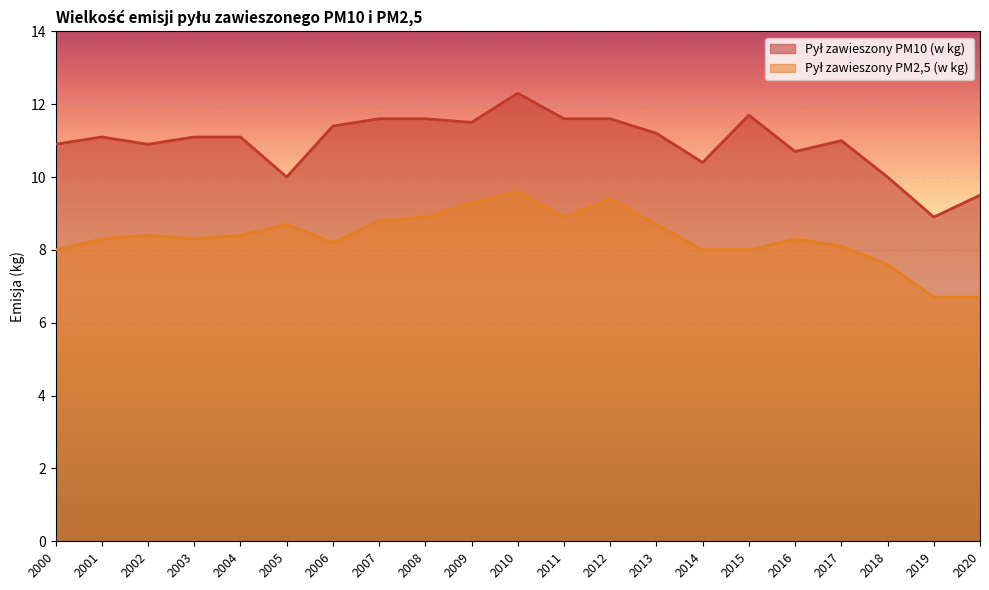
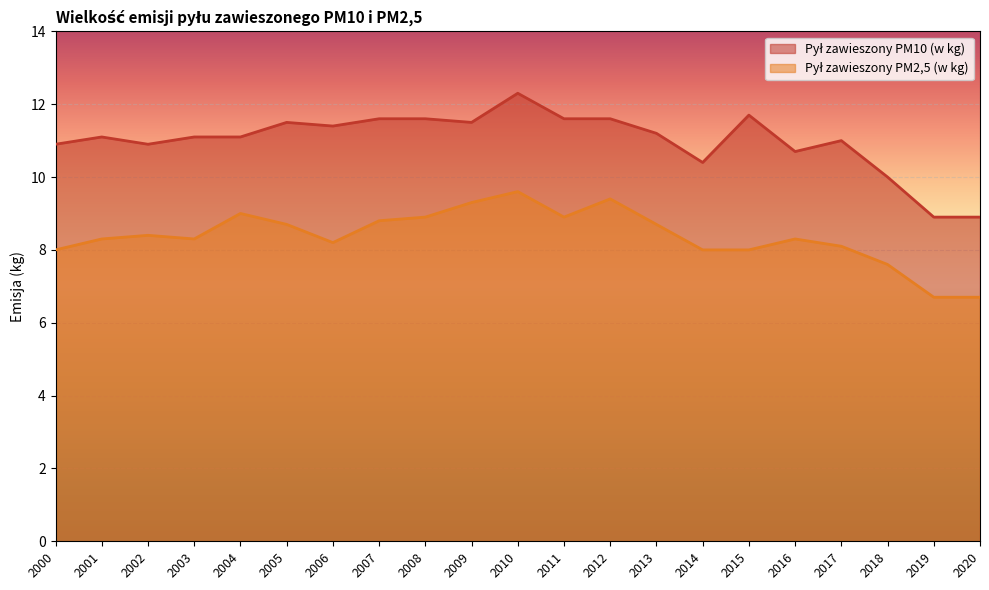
  {
    "Pył zawieszony PM10 (w kg)": {
      "2000": 10.9,
      "2001": 11.1,
      "2002": 10.9,
      "2003": 11.1,
      "2004": 11.1,
-     "2005": 10.0,
+     "2005": 11.5,
      "2006": 11.4,
      "2007": 11.6,
      "2008": 11.6,
      "2009": 11.5,
      "2010": 12.3,
      "2011": 11.6,
      "2012": 11.6,
      "2013": 11.2,
      "2014": 10.4,
      "2015": 11.7,
      "2016": 10.7,
      "2017": 11.0,
      "2018": 10.0,
      "2019": 8.9,
-     "2020": 9.5
+     "2020": 8.9
    },
    "Pył zawieszony PM2,5 (w kg)": {
      "2000": 8.0,
      "2001": 8.3,
      "2002": 8.4,
      "2003": 8.3,
-     "2004": 8.4,
+     "2004": 9.0,
      "2005": 8.7,
      "2006": 8.2,
      "2007": 8.8,
      "2008": 8.9,
      "2009": 9.3,
      "2010": 9.6,
      "2011": 8.9,
      "2012": 9.4,
      "2013": 8.7,
      "2014": 8.0,
      "2015": 8.0,
      "2016": 8.3,
      "2017": 8.1,
      "2018": 7.6,
      "2019": 6.7,
      "2020": 6.7
    }
  }
